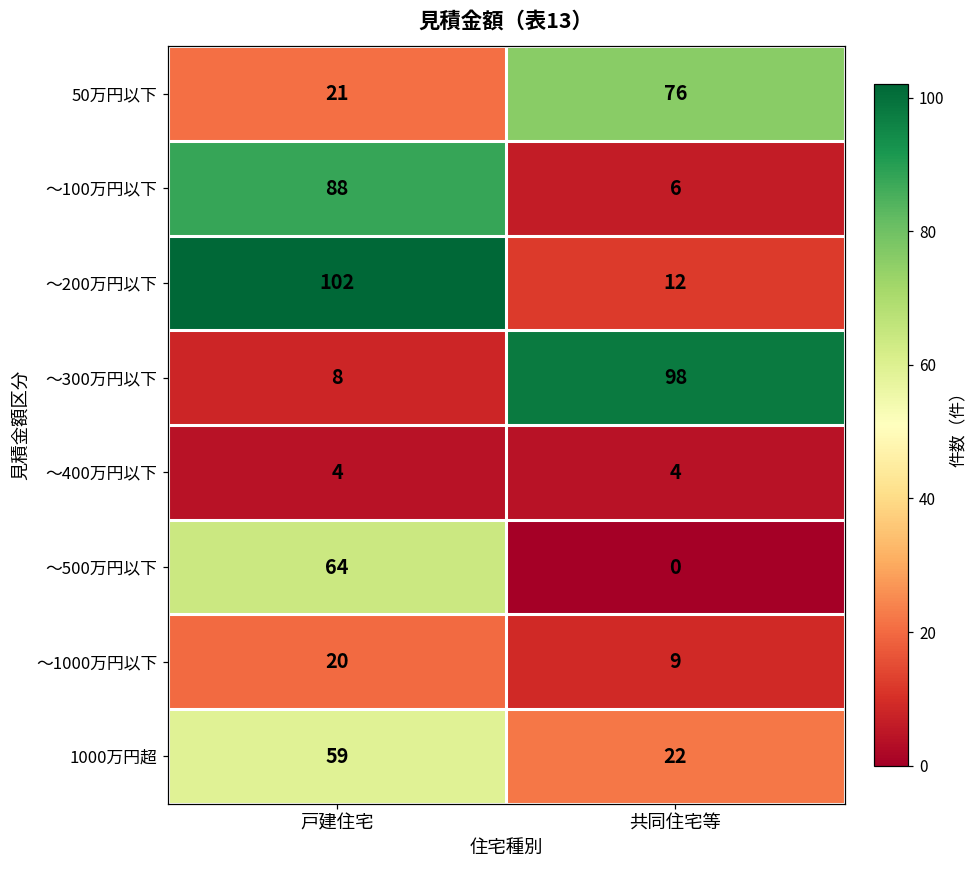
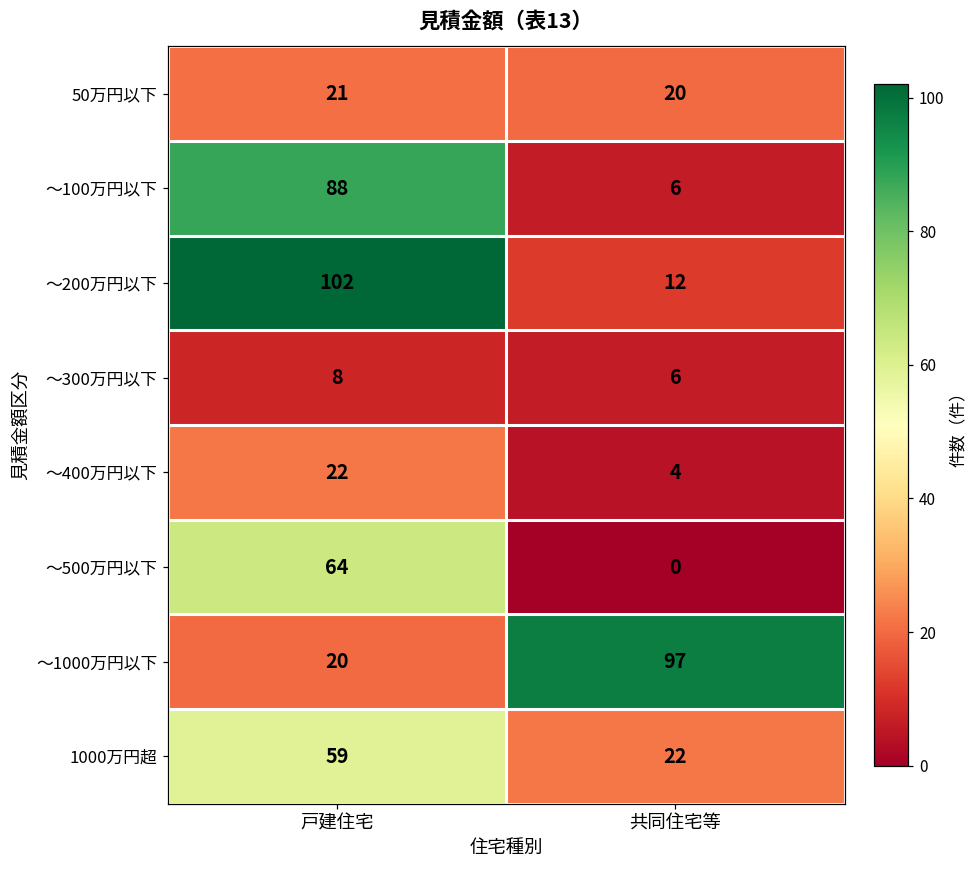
  {
    "50万円以下": {
      "戸建住宅": 21,
-     "共同住宅等": 76
+     "共同住宅等": 20
    },
    "～100万円以下": {
      "戸建住宅": 88,
      "共同住宅等": 6
    },
    "～200万円以下": {
      "戸建住宅": 102,
      "共同住宅等": 12
    },
    "～300万円以下": {
      "戸建住宅": 8,
-     "共同住宅等": 98
+     "共同住宅等": 6
    },
    "～400万円以下": {
-     "戸建住宅": 4,
+     "戸建住宅": 22,
      "共同住宅等": 4
    },
    "～500万円以下": {
      "戸建住宅": 64,
      "共同住宅等": 0
    },
    "～1000万円以下": {
      "戸建住宅": 20,
-     "共同住宅等": 9
+     "共同住宅等": 97
    },
    "1000万円超": {
      "戸建住宅": 59,
      "共同住宅等": 22
    }
  }
